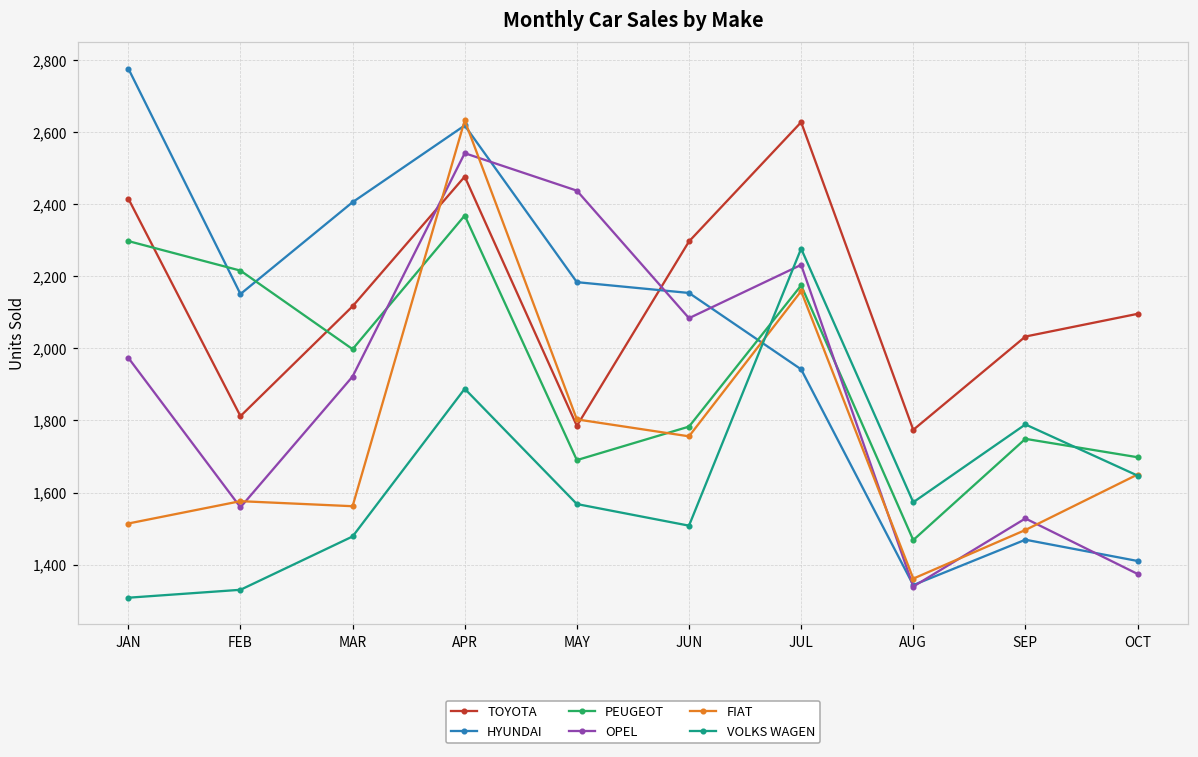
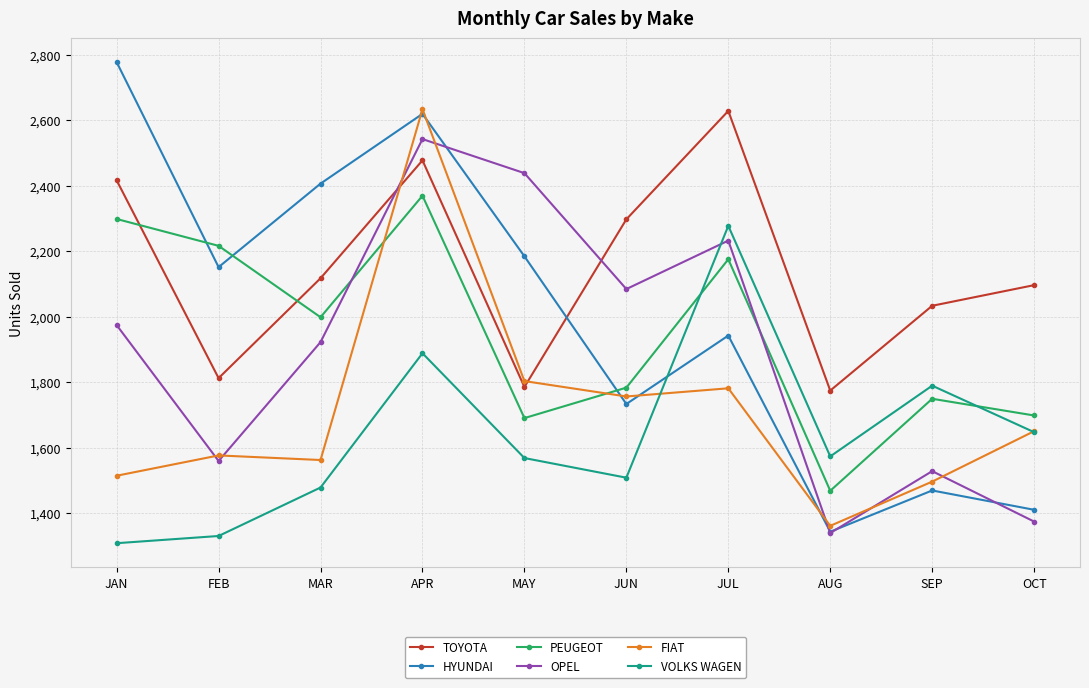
  {
    "TOYOTA": {
      "JAN": "2,420",
      "FEB": "1,810",
      "MAR": "2,120",
      "APR": "2,480",
      "MAY": "1,790",
      "JUN": "2,300",
      "JUL": "2,630",
      "AUG": "1,770",
      "SEP": "2,030",
      "OCT": "2,100"
    },
    "HYUNDAI": {
      "JAN": "2,780",
      "FEB": "2,150",
      "MAR": "2,410",
      "APR": "2,620",
      "MAY": "2,180",
-     "JUN": "2,150",
+     "JUN": "1,730",
      "JUL": "1,940",
      "SEP": "1,470",
      "OCT": "1,410"
    },
    "OPEL": {
      "JAN": "1,970",
      "FEB": "1,560",
      "MAR": "1,920",
      "APR": "2,540",
      "MAY": "2,440",
      "JUN": "2,080",
      "JUL": "2,230",
      "SEP": "1,530",
      "OCT": "1,370"
    },
    "FIAT": {
      "JAN": "1,510",
      "FEB": "1,580",
      "MAR": "1,560",
      "APR": "2,630",
      "MAY": "1,800",
      "JUN": "1,760",
-     "JUL": "2,160",
+     "JUL": "1,780",
      "AUG": "1,360",
      "SEP": "1,500"
    }
  }
